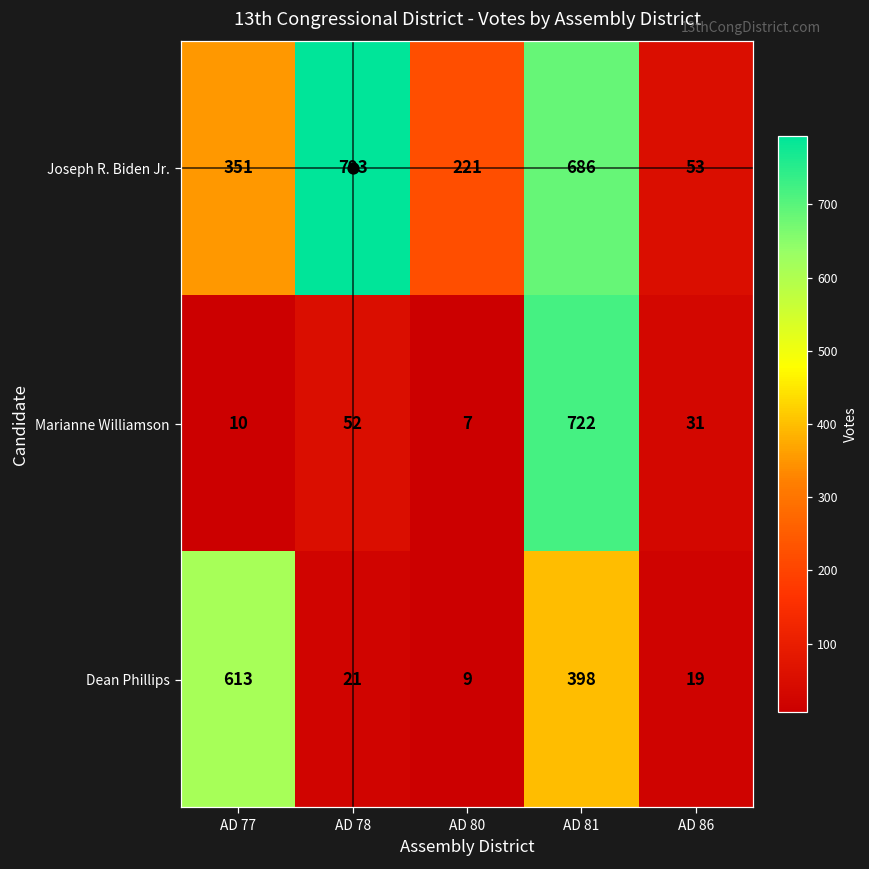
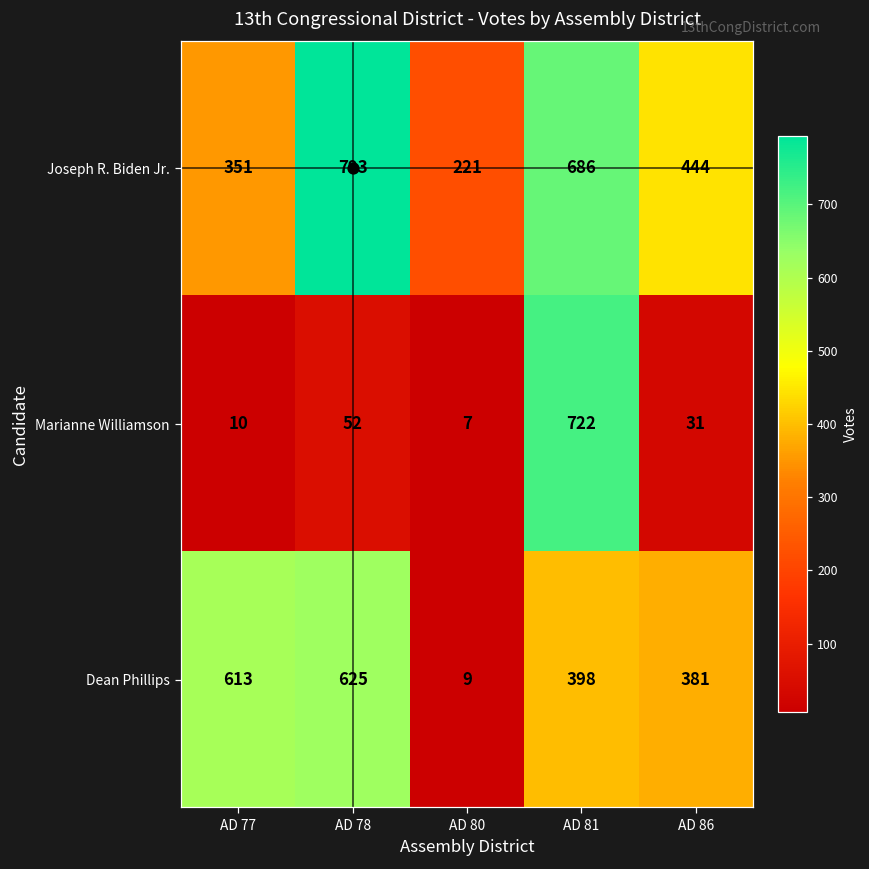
  {
    "Joseph R. Biden Jr.": {
      "AD 77": 351,
      "AD 80": 221,
      "AD 81": 686,
-     "AD 86": 53
+     "AD 86": 444
    },
    "Marianne Williamson": {
      "AD 77": 10,
      "AD 78": 52,
      "AD 80": 7,
      "AD 81": 722,
      "AD 86": 31
    },
    "Dean Phillips": {
      "AD 77": 613,
-     "AD 78": 21,
+     "AD 78": 625,
      "AD 80": 9,
      "AD 81": 398,
-     "AD 86": 19
+     "AD 86": 381
    }
  }
